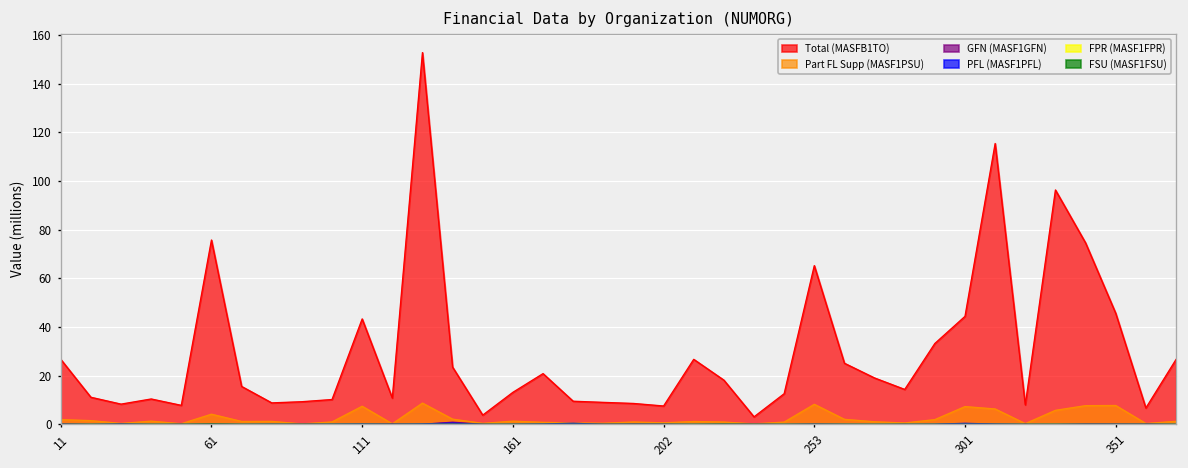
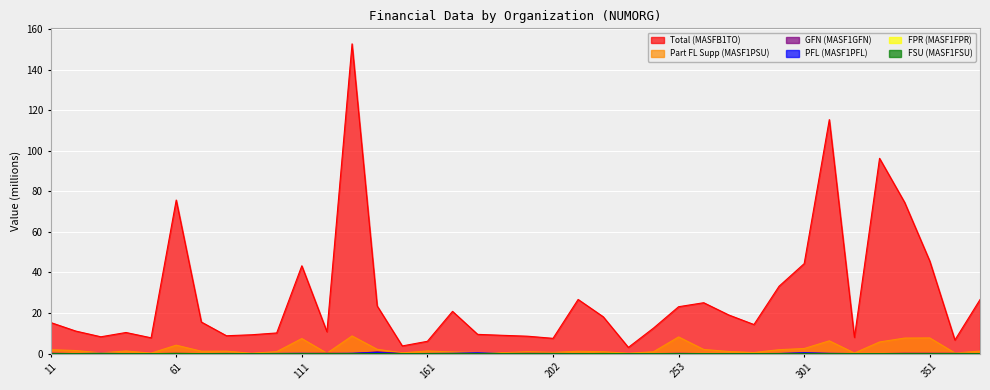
  {
    "Total (MASFB1TO)": {
-     "11": 27,
+     "11": 15,
      "61": 76,
      "111": 43,
-     "161": 13,
+     "161": 6,
      "202": 8,
-     "253": 65,
+     "253": 23,
      "301": 44,
      "351": 46
    },
    "Part FL Supp (MASF1PSU)": {
      "11": 2,
      "61": 4,
      "111": 7,
      "253": 8,
-     "301": 7,
+     "301": 3,
      "351": 8
    }
  }
